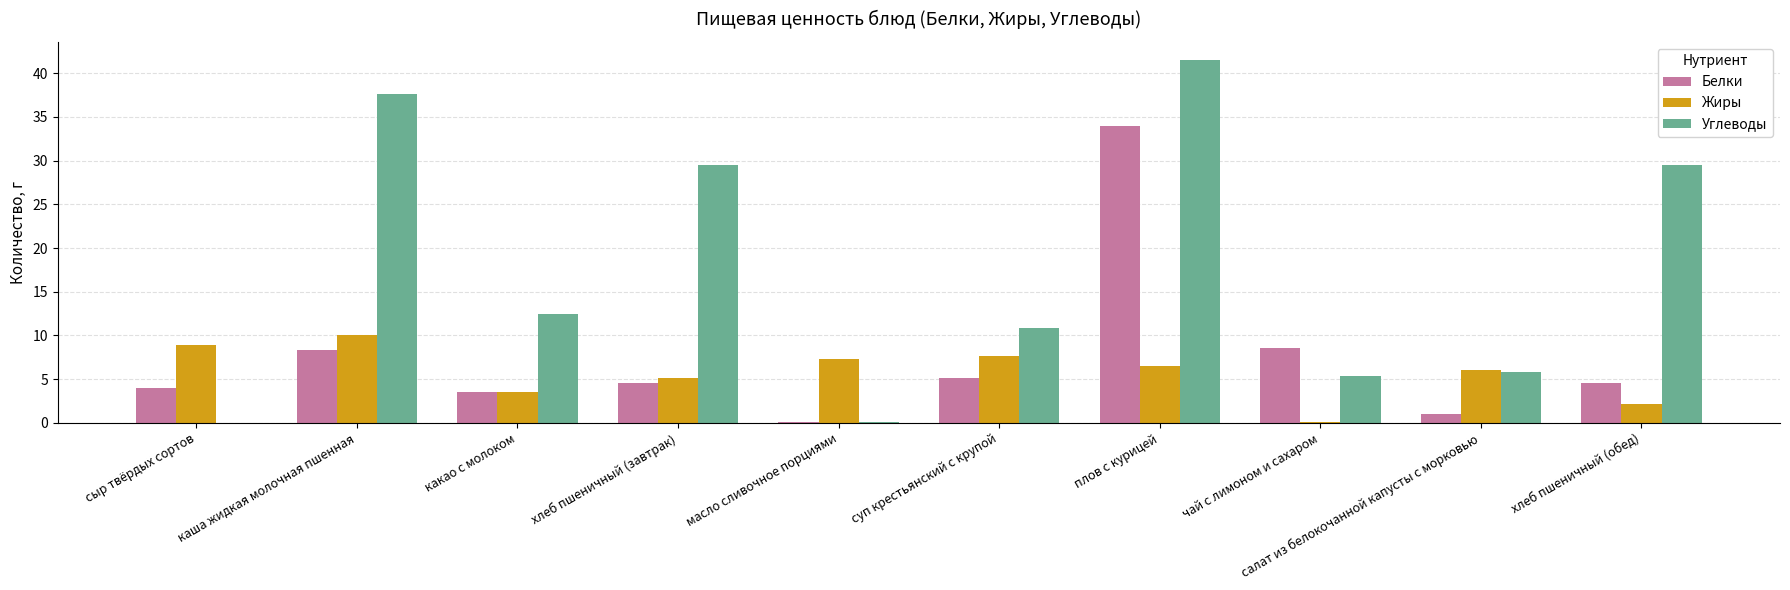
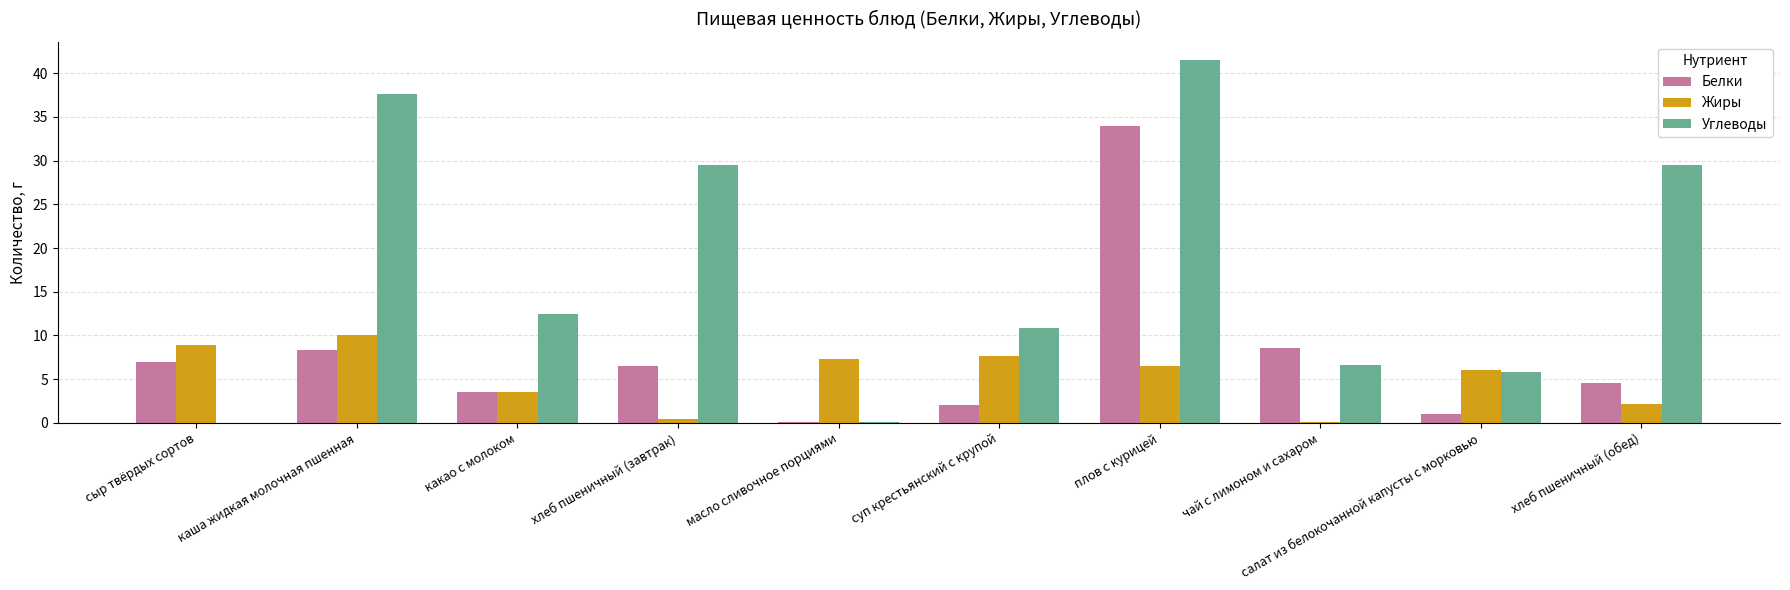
  {
    "Белки": {
-     "сыр твёрдых сортов": 4,
+     "сыр твёрдых сортов": 7,
      "каша жидкая молочная пшенная": 8,
      "какао с молоком": 4,
-     "хлеб пшеничный (завтрак)": 5,
-     "суп крестьянский с крупой": 5,
+     "хлеб пшеничный (завтрак)": 7,
+     "суп крестьянский с крупой": 2,
      "плов с курицей": 34,
      "чай с лимоном и сахаром": 9,
      "салат из белокочанной капусты с морковью": 1,
      "хлеб пшеничный (обед)": 5
    },
    "Жиры": {
      "сыр твёрдых сортов": 9,
      "каша жидкая молочная пшенная": 10,
      "какао с молоком": 4,
-     "хлеб пшеничный (завтрак)": 5,
+     "хлеб пшеничный (завтрак)": 1,
      "масло сливочное порциями": 7,
      "суп крестьянский с крупой": 8,
      "плов с курицей": 7,
      "салат из белокочанной капусты с морковью": 6,
      "хлеб пшеничный (обед)": 2
    },
    "Углеводы": {
      "сыр твёрдых сортов": 0,
      "каша жидкая молочная пшенная": 38,
      "какао с молоком": 13,
      "хлеб пшеничный (завтрак)": 30,
      "суп крестьянский с крупой": 11,
      "плов с курицей": 42,
-     "чай с лимоном и сахаром": 5,
+     "чай с лимоном и сахаром": 7,
      "салат из белокочанной капусты с морковью": 6,
      "хлеб пшеничный (обед)": 30
    }
  }
